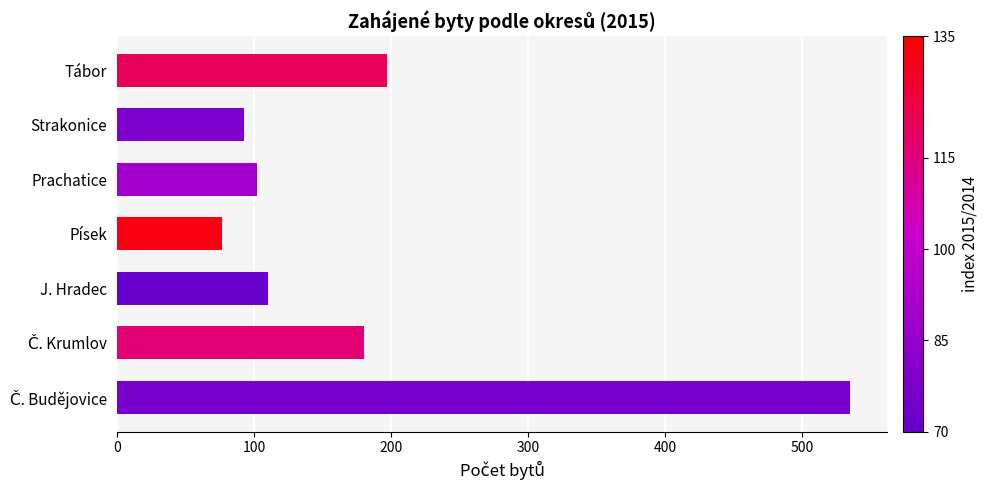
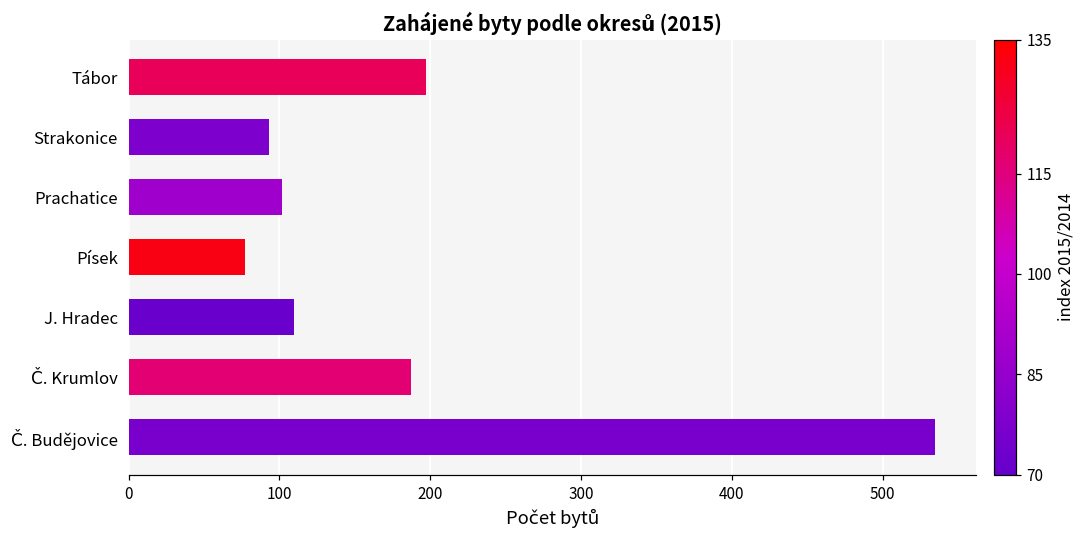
  {
    "Tábor": 197,
    "Strakonice": 93,
    "Prachatice": 102,
    "Písek": 77,
    "J. Hradec": 110,
-   "Č. Krumlov": 180,
+   "Č. Krumlov": 187,
    "Č. Budějovice": 535
  }
